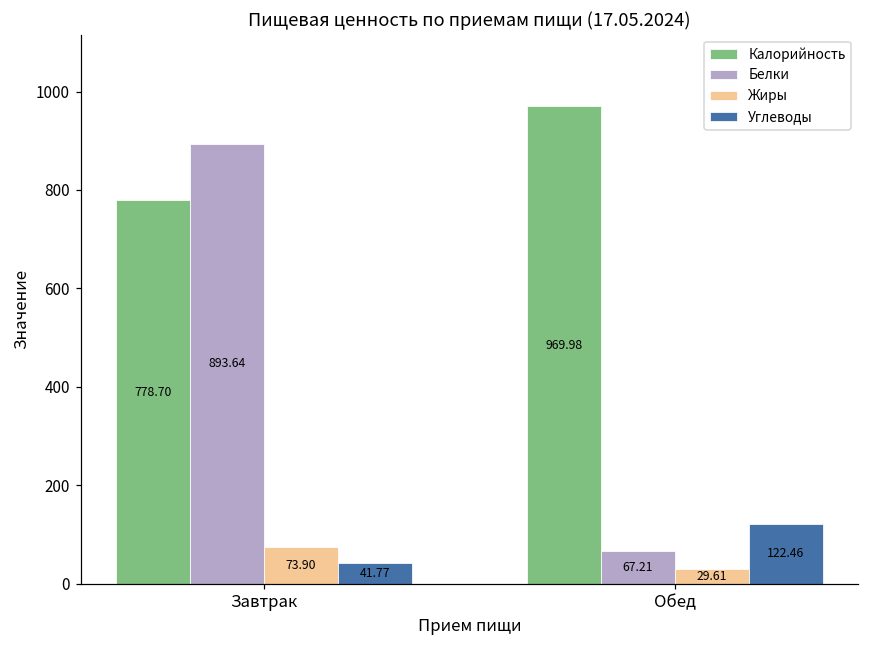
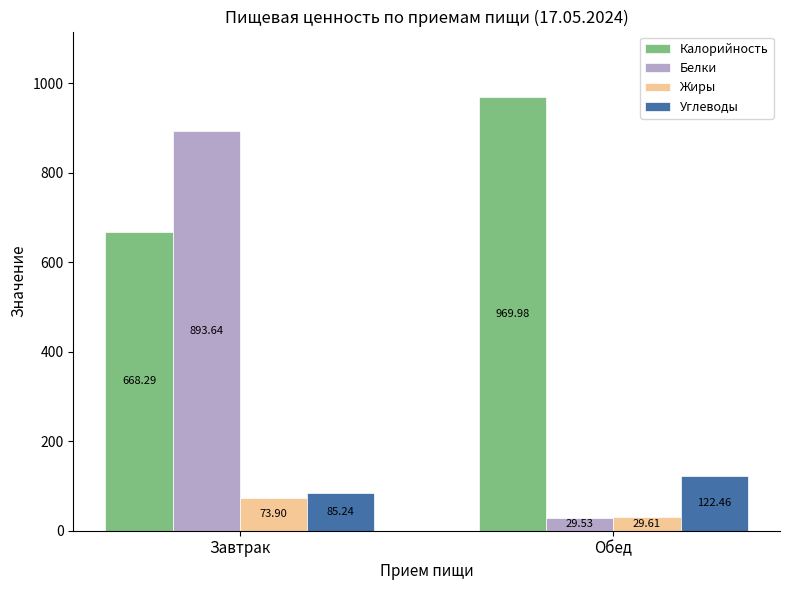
  {
    "Калорийность": {
-     "Завтрак": 778.70,
+     "Завтрак": 668.29,
      "Обед": 969.98
    },
    "Белки": {
      "Завтрак": 893.64,
-     "Обед": 67.21
+     "Обед": 29.53
    },
    "Жиры": {
      "Завтрак": 73.90,
      "Обед": 29.61
    },
    "Углеводы": {
-     "Завтрак": 41.77,
+     "Завтрак": 85.24,
      "Обед": 122.46
    }
  }
